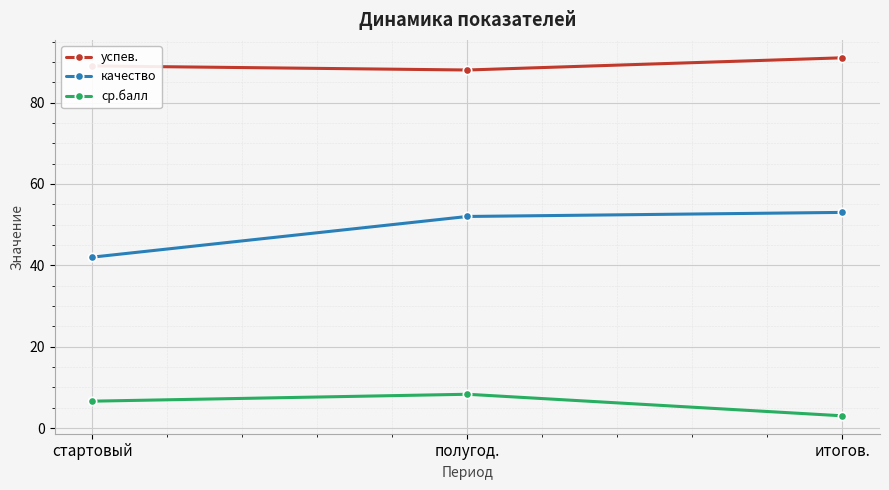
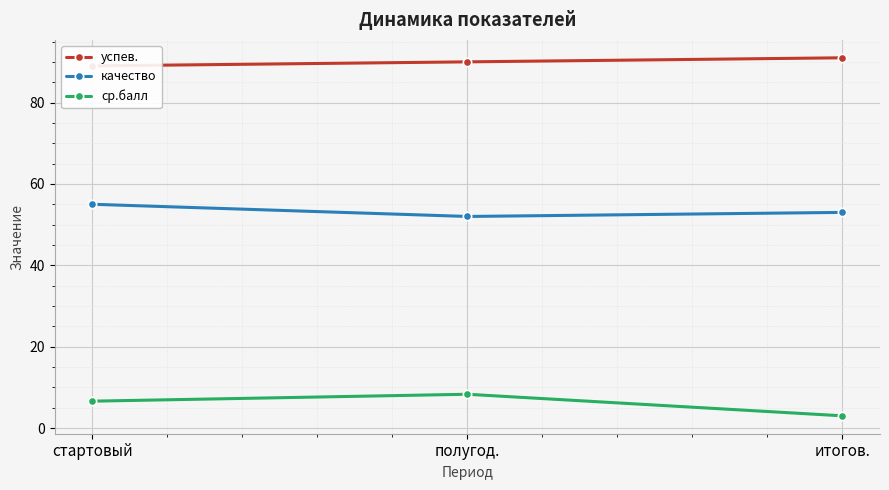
  {
    "успев.": {
-     "полугод.": 88,
+     "полугод.": 90,
      "итогов.": 91
    },
    "качество": {
-     "стартовый": 42,
+     "стартовый": 55,
      "полугод.": 52,
      "итогов.": 53
    },
    "ср.балл": {
      "стартовый": 7,
      "полугод.": 8,
      "итогов.": 3
    }
  }
